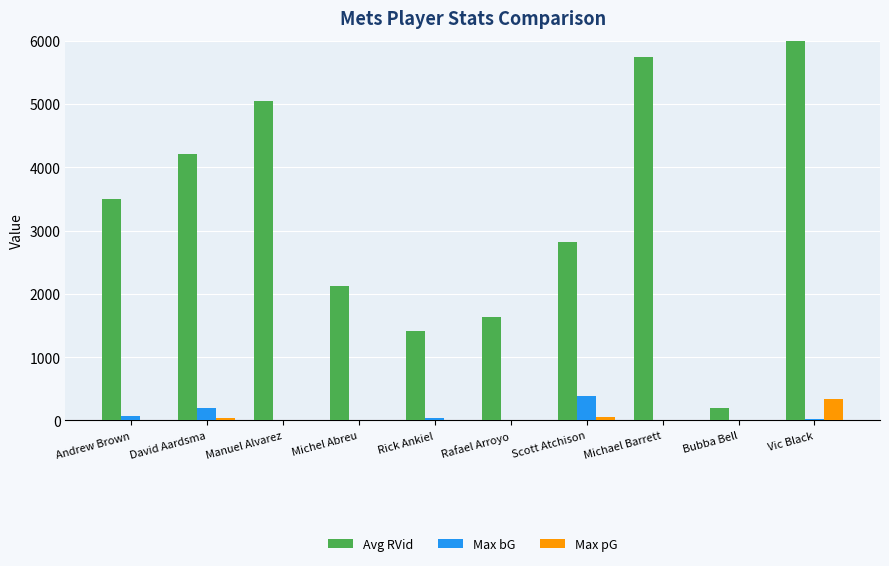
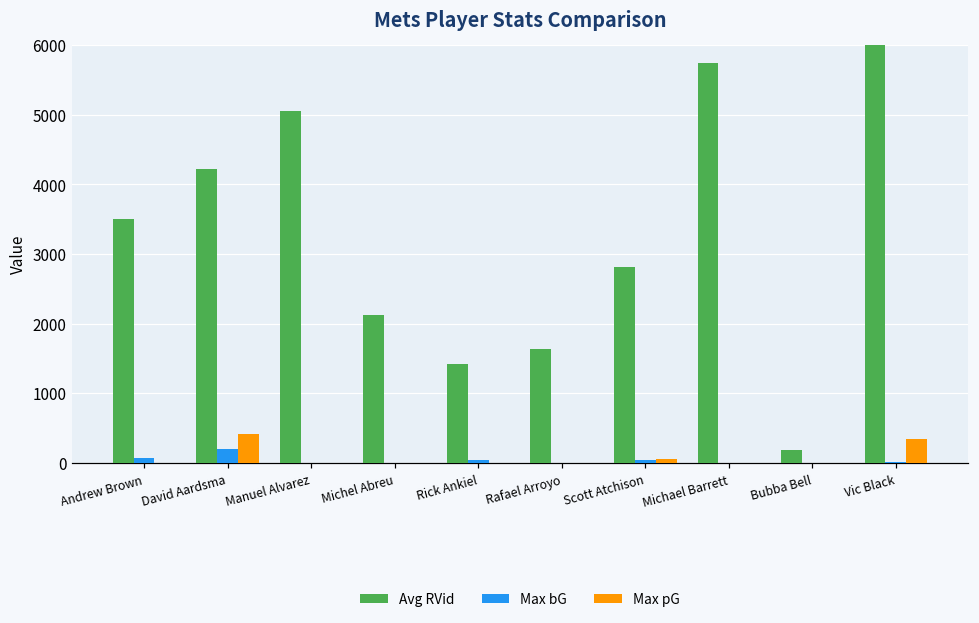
  {
    "Avg RVid": {
      "Andrew Brown": 3500,
      "David Aardsma": 4200,
      "Manuel Alvarez": 5100,
      "Michel Abreu": 2100,
      "Rick Ankiel": 1400,
      "Rafael Arroyo": 1600,
      "Scott Atchison": 2800,
      "Michael Barrett": 5700,
      "Bubba Bell": 200
    },
    "Max bG": {
      "Andrew Brown": 100,
      "David Aardsma": 200,
      "Manuel Alvarez": 0,
      "Michel Abreu": 0,
      "Rick Ankiel": 0,
      "Rafael Arroyo": 0,
-     "Scott Atchison": 400,
+     "Scott Atchison": 0,
      "Michael Barrett": 0,
      "Bubba Bell": 0
    },
    "Max pG": {
      "Andrew Brown": 0,
-     "David Aardsma": 0,
+     "David Aardsma": 400,
      "Manuel Alvarez": 0,
      "Michel Abreu": 0,
      "Rick Ankiel": 0,
      "Rafael Arroyo": 0,
      "Scott Atchison": 100,
      "Michael Barrett": 0,
      "Bubba Bell": 0,
      "Vic Black": 300
    }
  }
